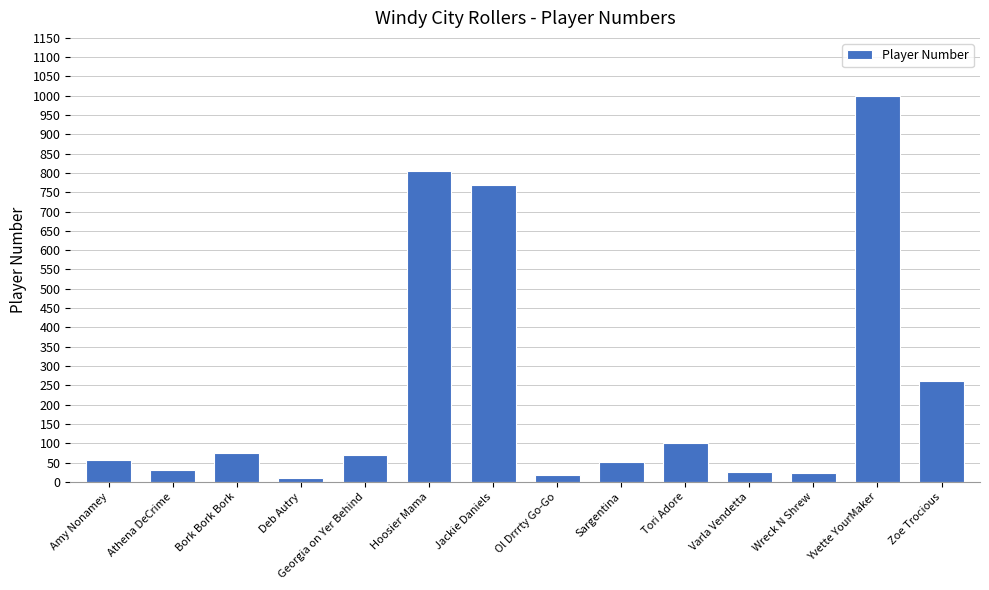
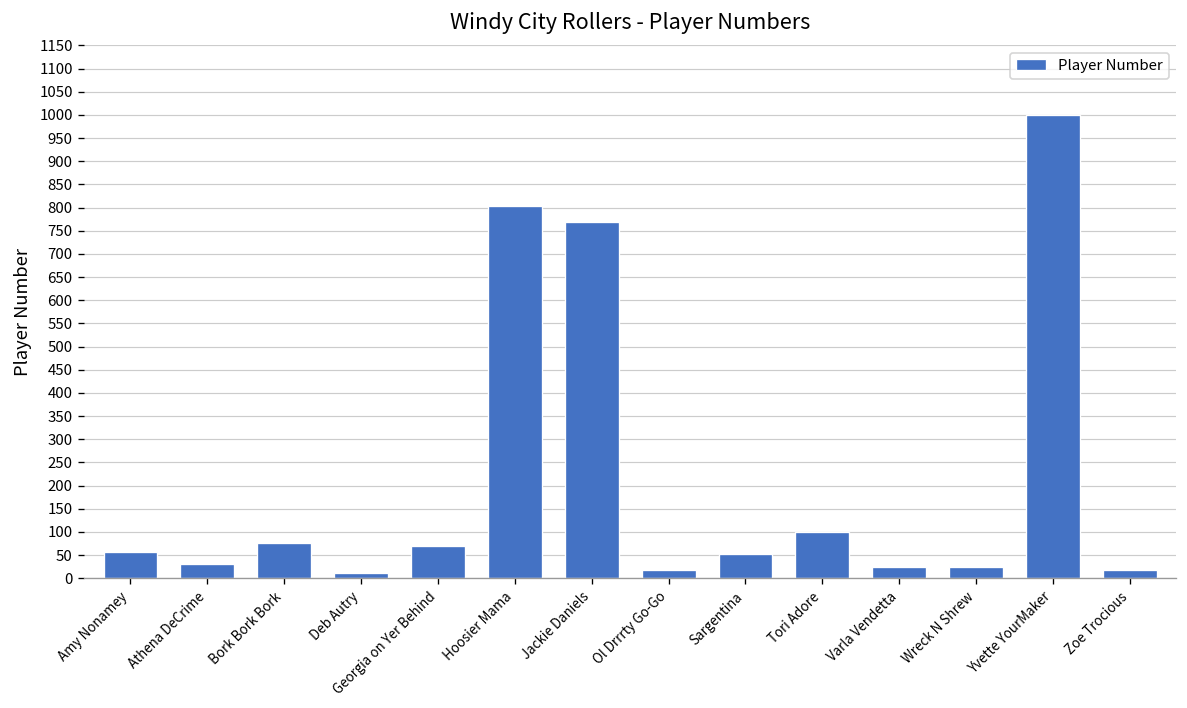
  {
    "Amy Nonamey": 60,
    "Athena DeCrime": 30,
    "Bork Bork Bork": 80,
    "Deb Autry": 10,
    "Georgia on Yer Behind": 70,
    "Hoosier Mama": 800,
    "Jackie Daniels": 770,
    "Ol Drrrty Go-Go": 20,
    "Sargentina": 50,
    "Tori Adore": 100,
    "Varla Vendetta": 30,
    "Wreck N Shrew": 20,
    "Yvette YourMaker": 1000,
-   "Zoe Trocious": 260
+   "Zoe Trocious": 20
  }
